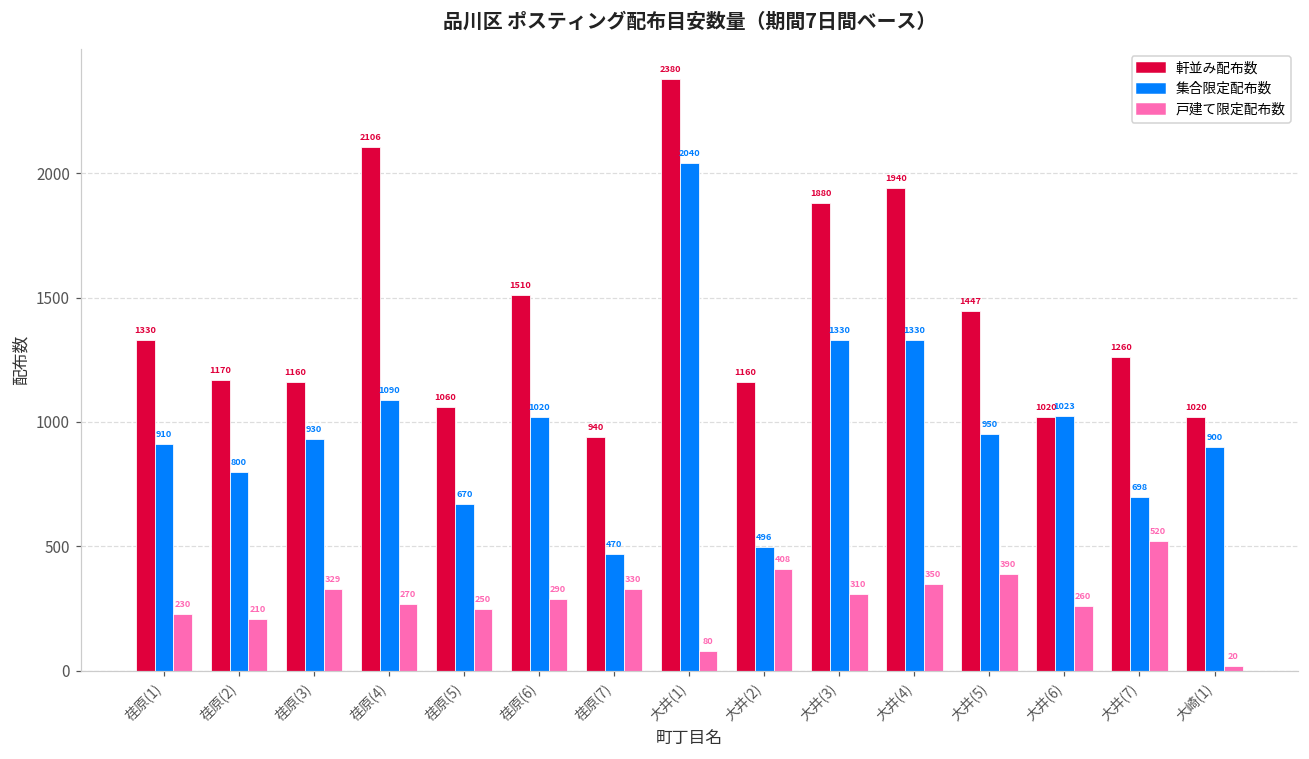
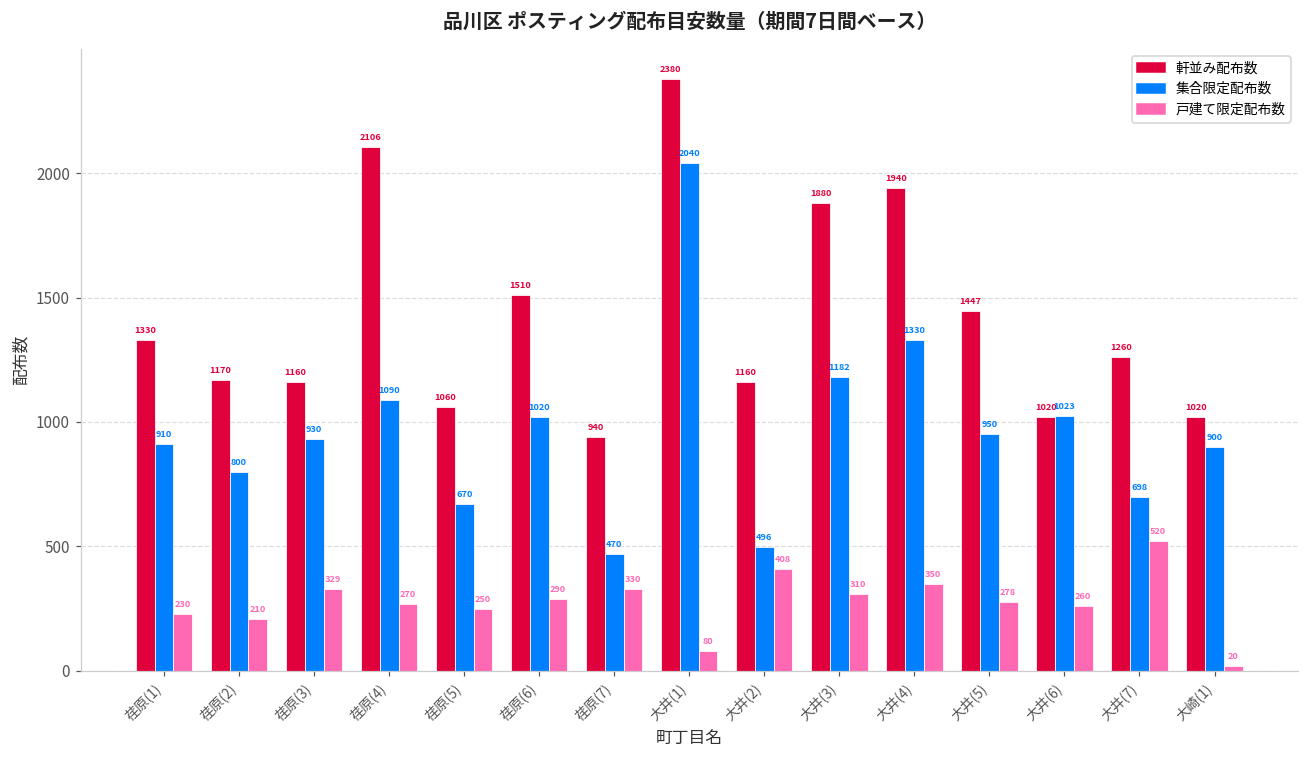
  {
    "軒並み配布数": {
      "荏原(1)": 1330,
      "荏原(2)": 1170,
      "荏原(3)": 1160,
      "荏原(4)": 2106,
      "荏原(5)": 1060,
      "荏原(6)": 1510,
      "荏原(7)": 940,
      "大井(1)": 2380,
      "大井(2)": 1160,
      "大井(3)": 1880,
      "大井(4)": 1940,
      "大井(5)": 1447,
      "大井(6)": 1020,
      "大井(7)": 1260,
      "大崎(1)": 1020
    },
    "集合限定配布数": {
      "荏原(1)": 910,
      "荏原(2)": 800,
      "荏原(3)": 930,
      "荏原(4)": 1090,
      "荏原(5)": 670,
      "荏原(6)": 1020,
      "荏原(7)": 470,
      "大井(1)": 2040,
      "大井(2)": 496,
-     "大井(3)": 1330,
+     "大井(3)": 1182,
      "大井(4)": 1330,
      "大井(5)": 950,
      "大井(6)": 1023,
      "大井(7)": 698,
      "大崎(1)": 900
    },
    "戸建て限定配布数": {
      "荏原(1)": 230,
      "荏原(2)": 210,
      "荏原(3)": 329,
      "荏原(4)": 270,
      "荏原(5)": 250,
      "荏原(6)": 290,
      "荏原(7)": 330,
      "大井(1)": 80,
      "大井(2)": 408,
      "大井(3)": 310,
      "大井(4)": 350,
-     "大井(5)": 390,
+     "大井(5)": 278,
      "大井(6)": 260,
      "大井(7)": 520,
      "大崎(1)": 20
    }
  }
